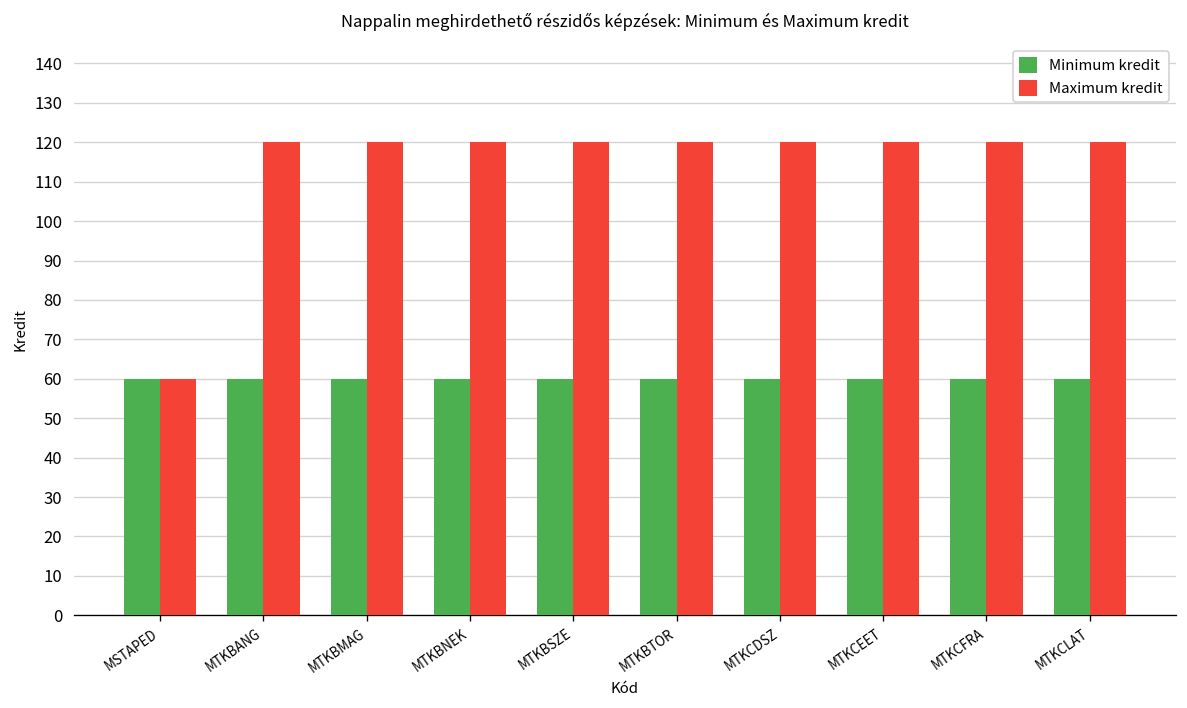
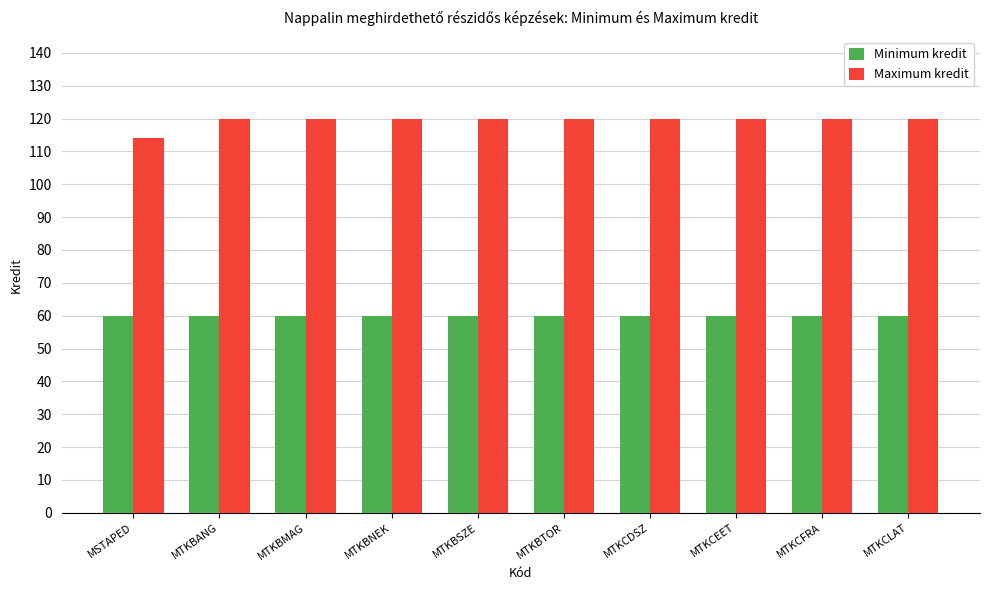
  {
    "Minimum kredit": {
      "MSTAPED": 60,
      "MTKBANG": 60,
      "MTKBMAG": 60,
      "MTKBNEK": 60,
      "MTKBSZE": 60,
      "MTKBTOR": 60,
      "MTKCDSZ": 60,
      "MTKCEET": 60,
      "MTKCFRA": 60,
      "MTKCLAT": 60
    },
    "Maximum kredit": {
-     "MSTAPED": 60,
+     "MSTAPED": 114,
      "MTKBANG": 120,
      "MTKBMAG": 120,
      "MTKBNEK": 120,
      "MTKBSZE": 120,
      "MTKBTOR": 120,
      "MTKCDSZ": 120,
      "MTKCEET": 120,
      "MTKCFRA": 120,
      "MTKCLAT": 120
    }
  }
